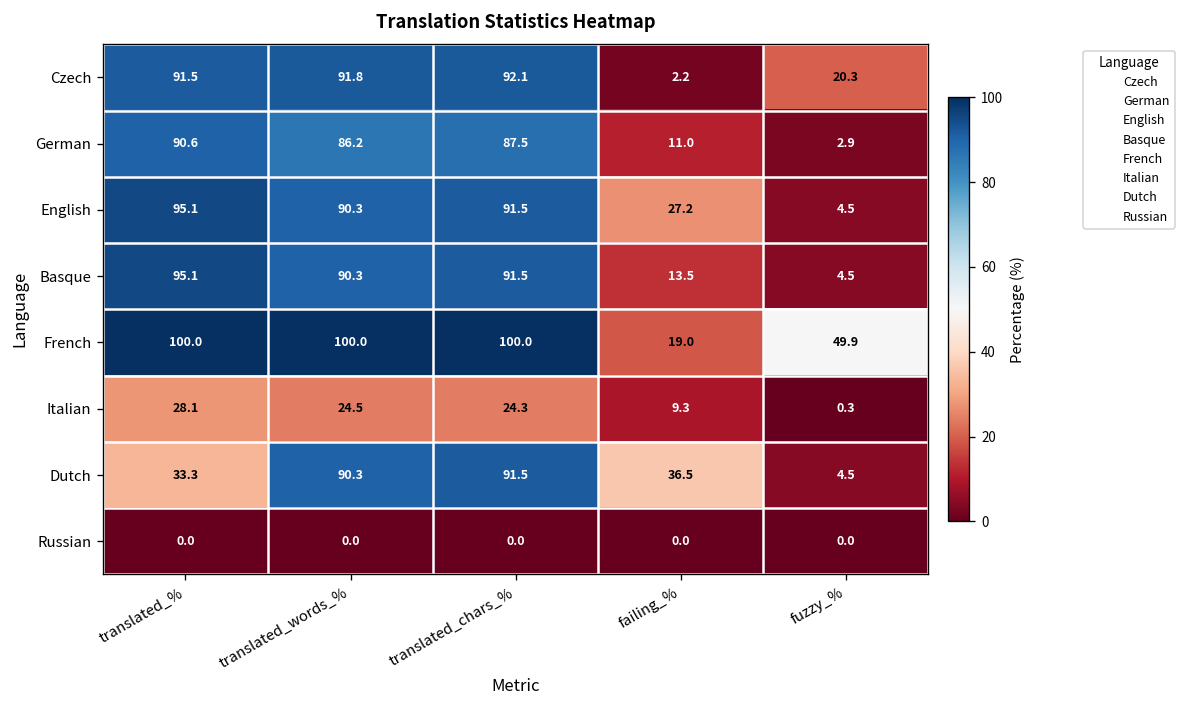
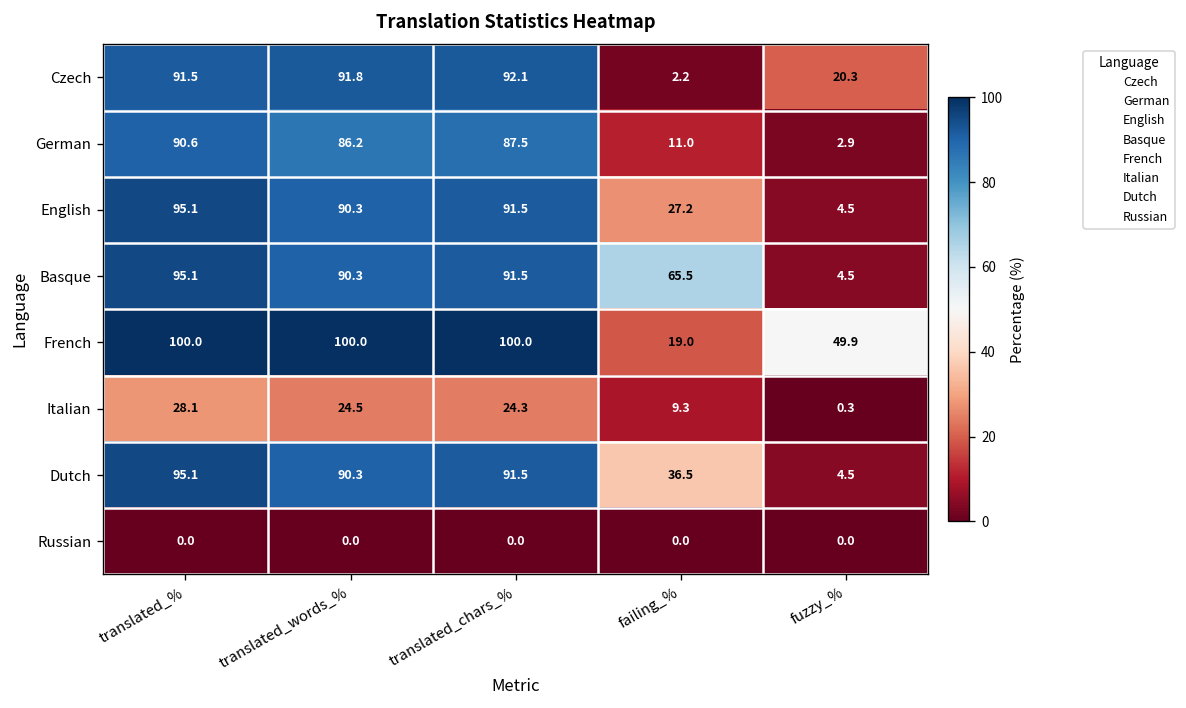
  {
    "Czech": {
      "translated_%": 91.5,
      "translated_words_%": 91.8,
      "translated_chars_%": 92.1,
      "failing_%": 2.2,
      "fuzzy_%": 20.3
    },
    "German": {
      "translated_%": 90.6,
      "translated_words_%": 86.2,
      "translated_chars_%": 87.5,
      "failing_%": 11.0,
      "fuzzy_%": 2.9
    },
    "English": {
      "translated_%": 95.1,
      "translated_words_%": 90.3,
      "translated_chars_%": 91.5,
      "failing_%": 27.2,
      "fuzzy_%": 4.5
    },
    "Basque": {
      "translated_%": 95.1,
      "translated_words_%": 90.3,
      "translated_chars_%": 91.5,
-     "failing_%": 13.5,
+     "failing_%": 65.5,
      "fuzzy_%": 4.5
    },
    "French": {
      "translated_%": 100.0,
      "translated_words_%": 100.0,
      "translated_chars_%": 100.0,
      "failing_%": 19.0,
      "fuzzy_%": 49.9
    },
    "Italian": {
      "translated_%": 28.1,
      "translated_words_%": 24.5,
      "translated_chars_%": 24.3,
      "failing_%": 9.3,
      "fuzzy_%": 0.3
    },
    "Dutch": {
-     "translated_%": 33.3,
+     "translated_%": 95.1,
      "translated_words_%": 90.3,
      "translated_chars_%": 91.5,
      "failing_%": 36.5,
      "fuzzy_%": 4.5
    },
    "Russian": {
      "translated_%": 0.0,
      "translated_words_%": 0.0,
      "translated_chars_%": 0.0,
      "failing_%": 0.0,
      "fuzzy_%": 0.0
    }
  }
